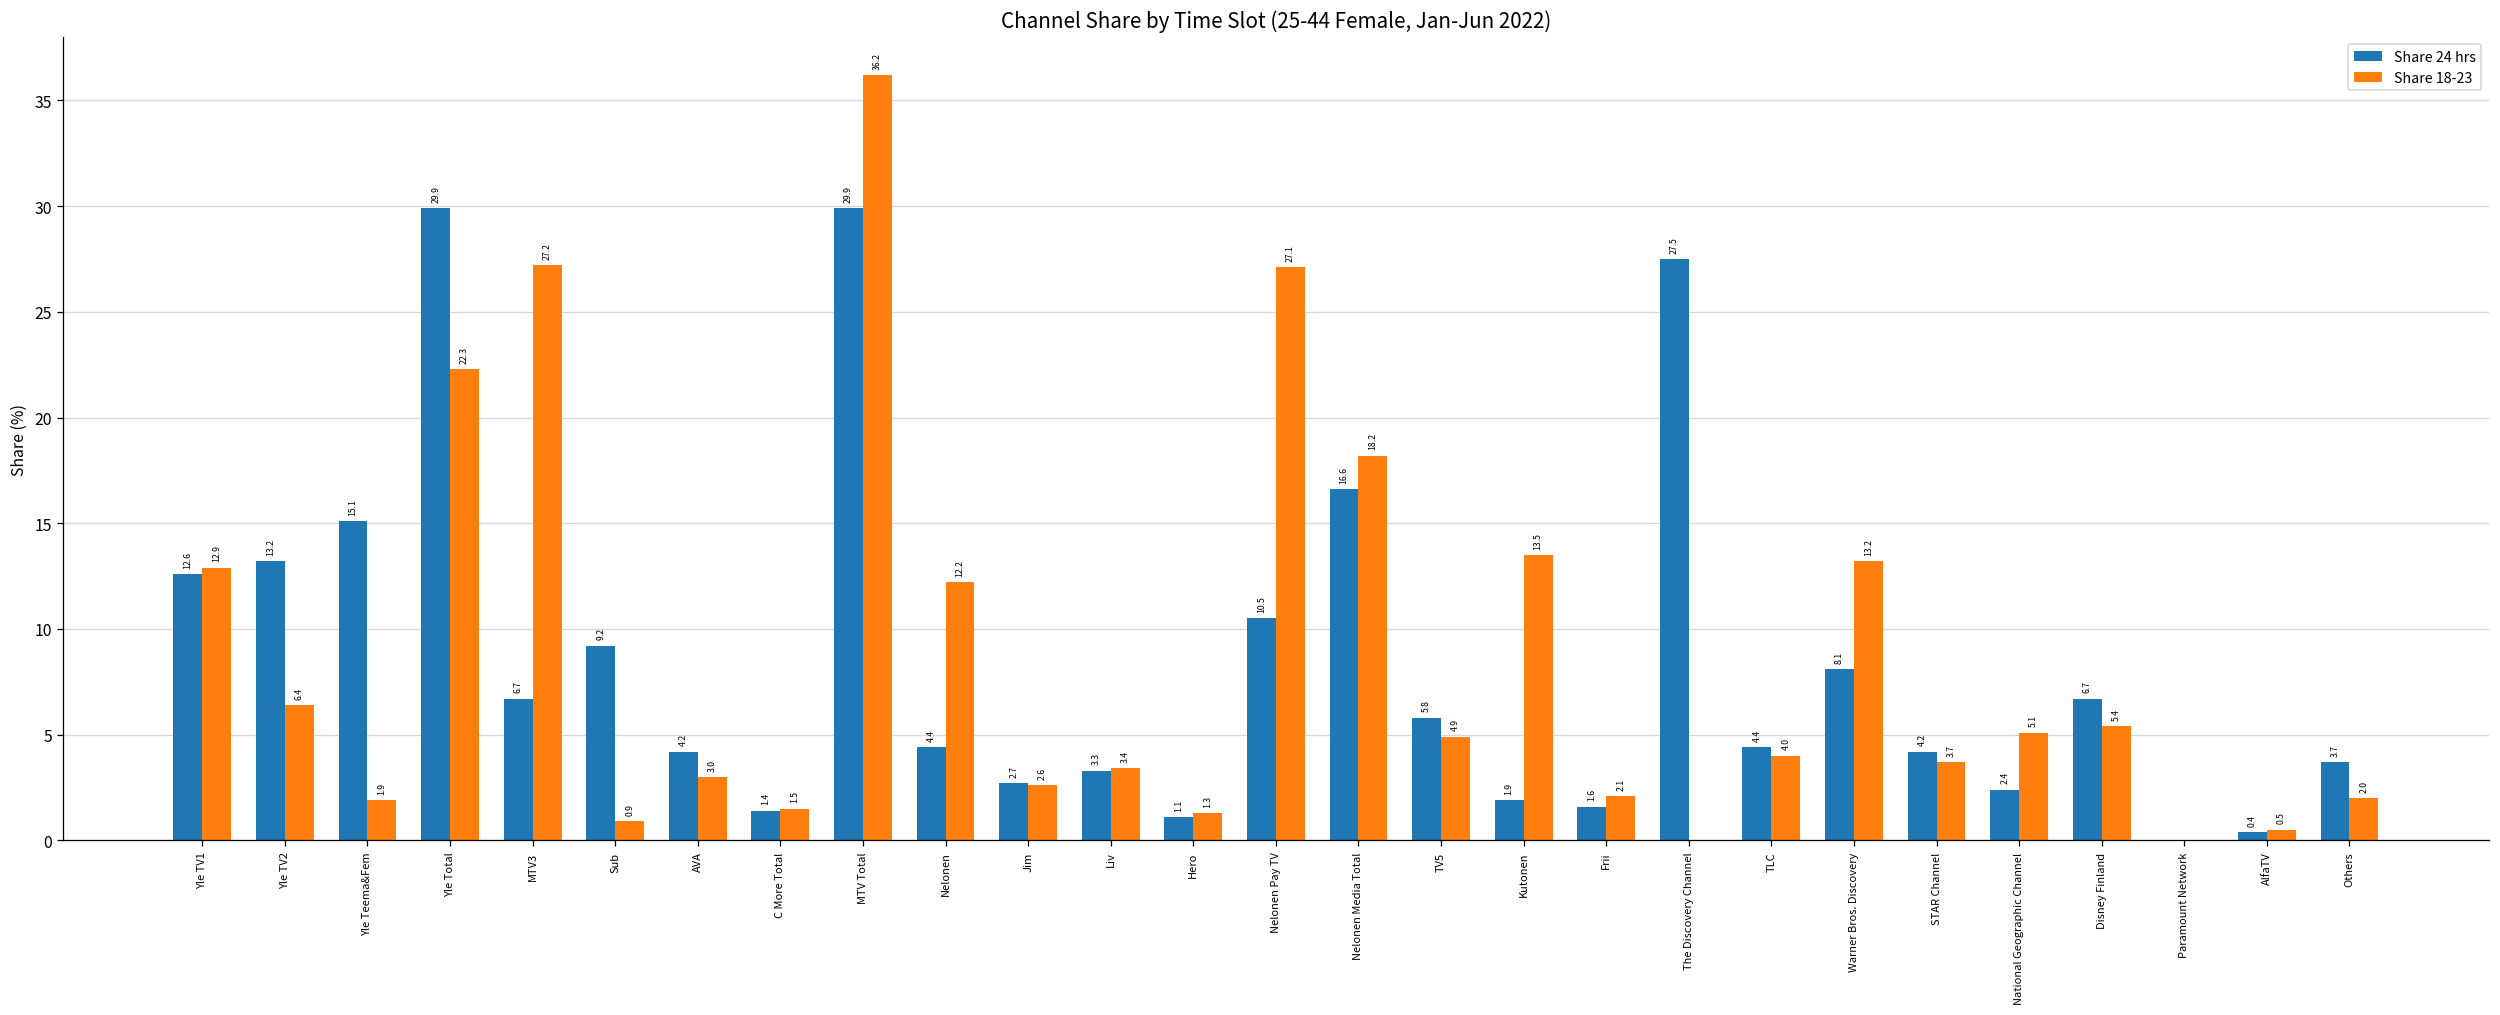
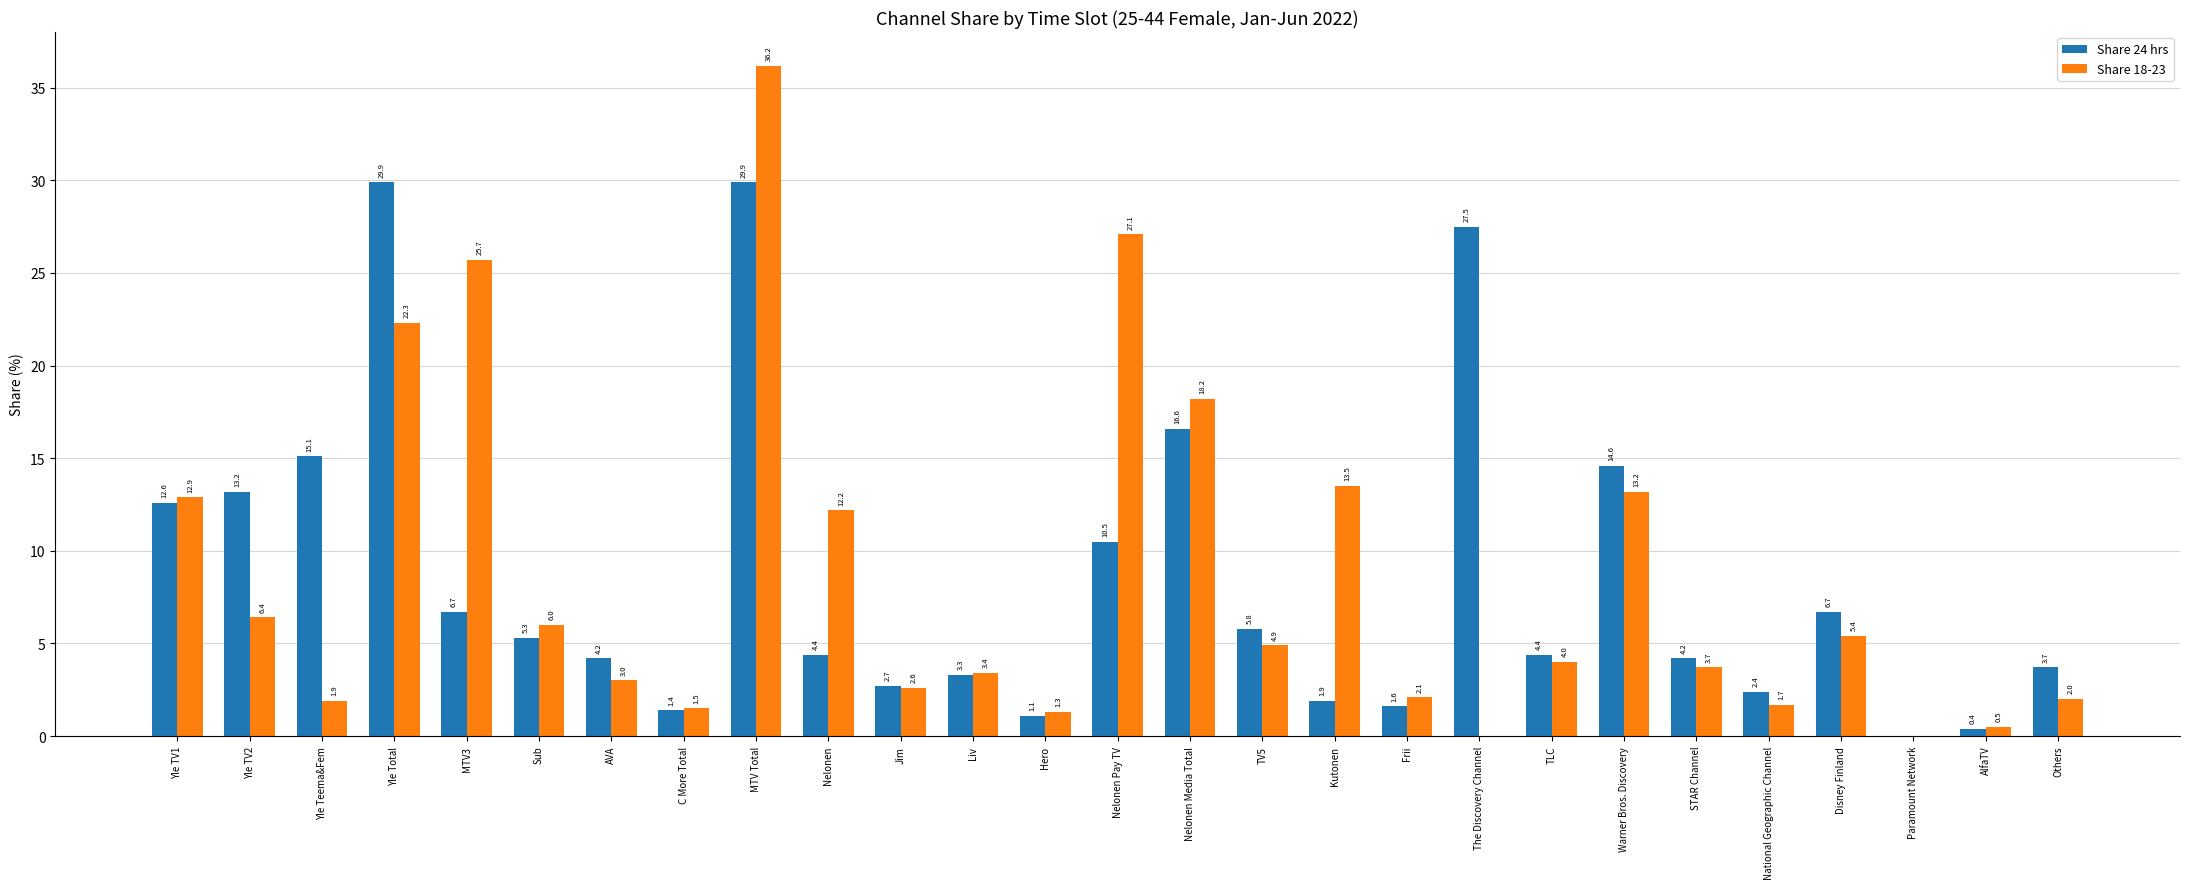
  {
    "Share 24 hrs": {
      "Yle TV1": 12.6,
      "Yle TV2": 13.2,
      "Yle Teema&Fem": 15.1,
      "Yle Total": 29.9,
      "MTV3": 6.7,
-     "Sub": 9.2,
+     "Sub": 5.3,
      "AVA": 4.2,
      "C More Total": 1.4,
      "MTV Total": 29.9,
      "Nelonen": 4.4,
      "Jim": 2.7,
      "Liv": 3.3,
      "Hero": 1.1,
      "Nelonen Pay TV": 10.5,
      "Nelonen Media Total": 16.6,
      "TV5": 5.8,
      "Kutonen": 1.9,
      "Frii": 1.6,
      "The Discovery Channel": 27.5,
      "TLC": 4.4,
-     "Warner Bros. Discovery": 8.1,
+     "Warner Bros. Discovery": 14.6,
      "STAR Channel": 4.2,
      "National Geographic Channel": 2.4,
      "Disney Finland": 6.7,
      "AlfaTV": 0.4,
      "Others": 3.7
    },
    "Share 18-23": {
      "Yle TV1": 12.9,
      "Yle TV2": 6.4,
      "Yle Teema&Fem": 1.9,
      "Yle Total": 22.3,
-     "MTV3": 27.2,
-     "Sub": 0.9,
+     "MTV3": 25.7,
+     "Sub": 6.0,
      "AVA": 3.0,
      "C More Total": 1.5,
      "MTV Total": 36.2,
      "Nelonen": 12.2,
      "Jim": 2.6,
      "Liv": 3.4,
      "Hero": 1.3,
      "Nelonen Pay TV": 27.1,
      "Nelonen Media Total": 18.2,
      "TV5": 4.9,
      "Kutonen": 13.5,
      "Frii": 2.1,
      "TLC": 4.0,
      "Warner Bros. Discovery": 13.2,
      "STAR Channel": 3.7,
-     "National Geographic Channel": 5.1,
+     "National Geographic Channel": 1.7,
      "Disney Finland": 5.4,
      "AlfaTV": 0.5,
      "Others": 2.0
    }
  }
